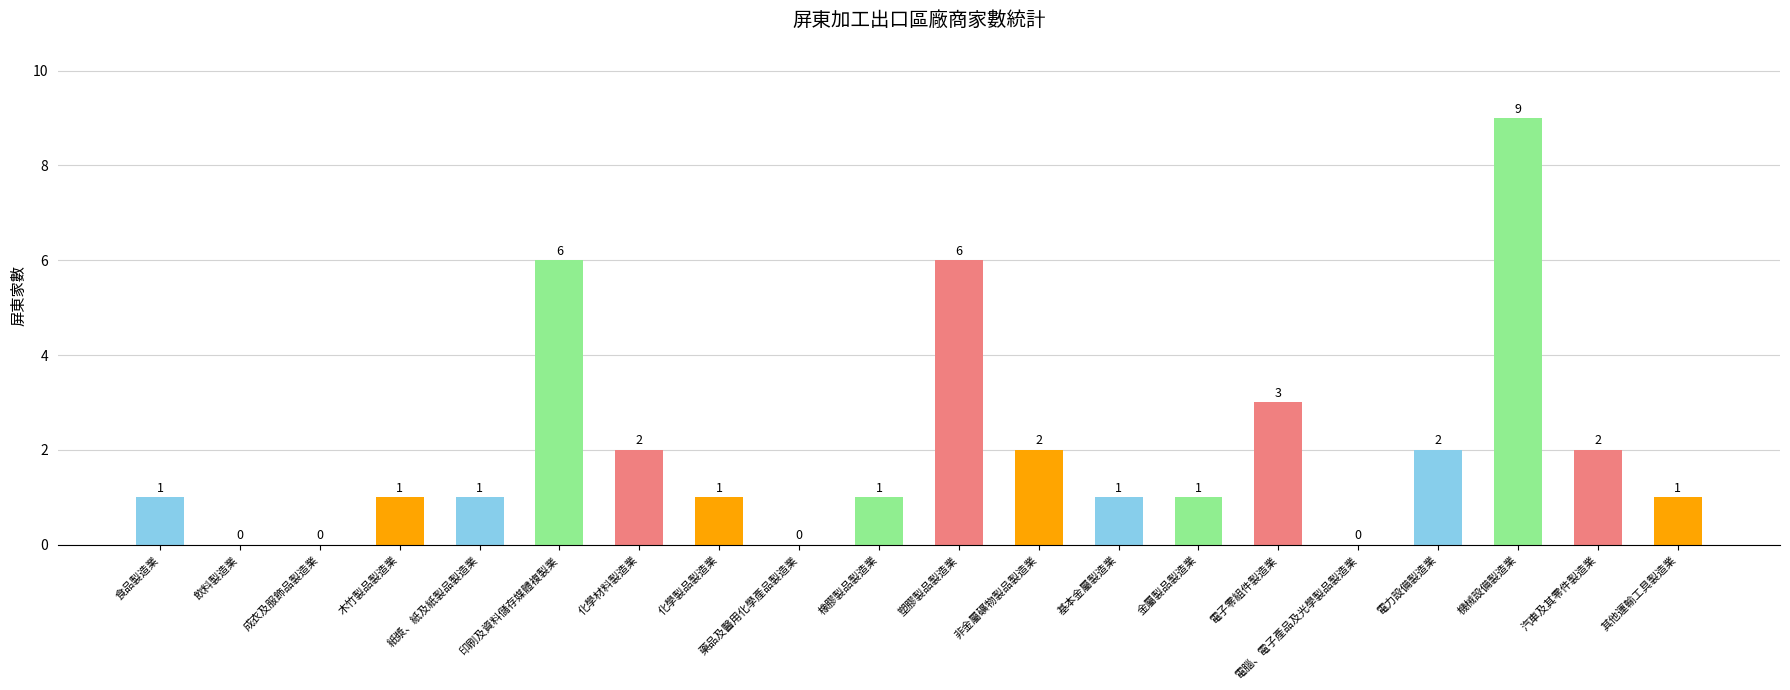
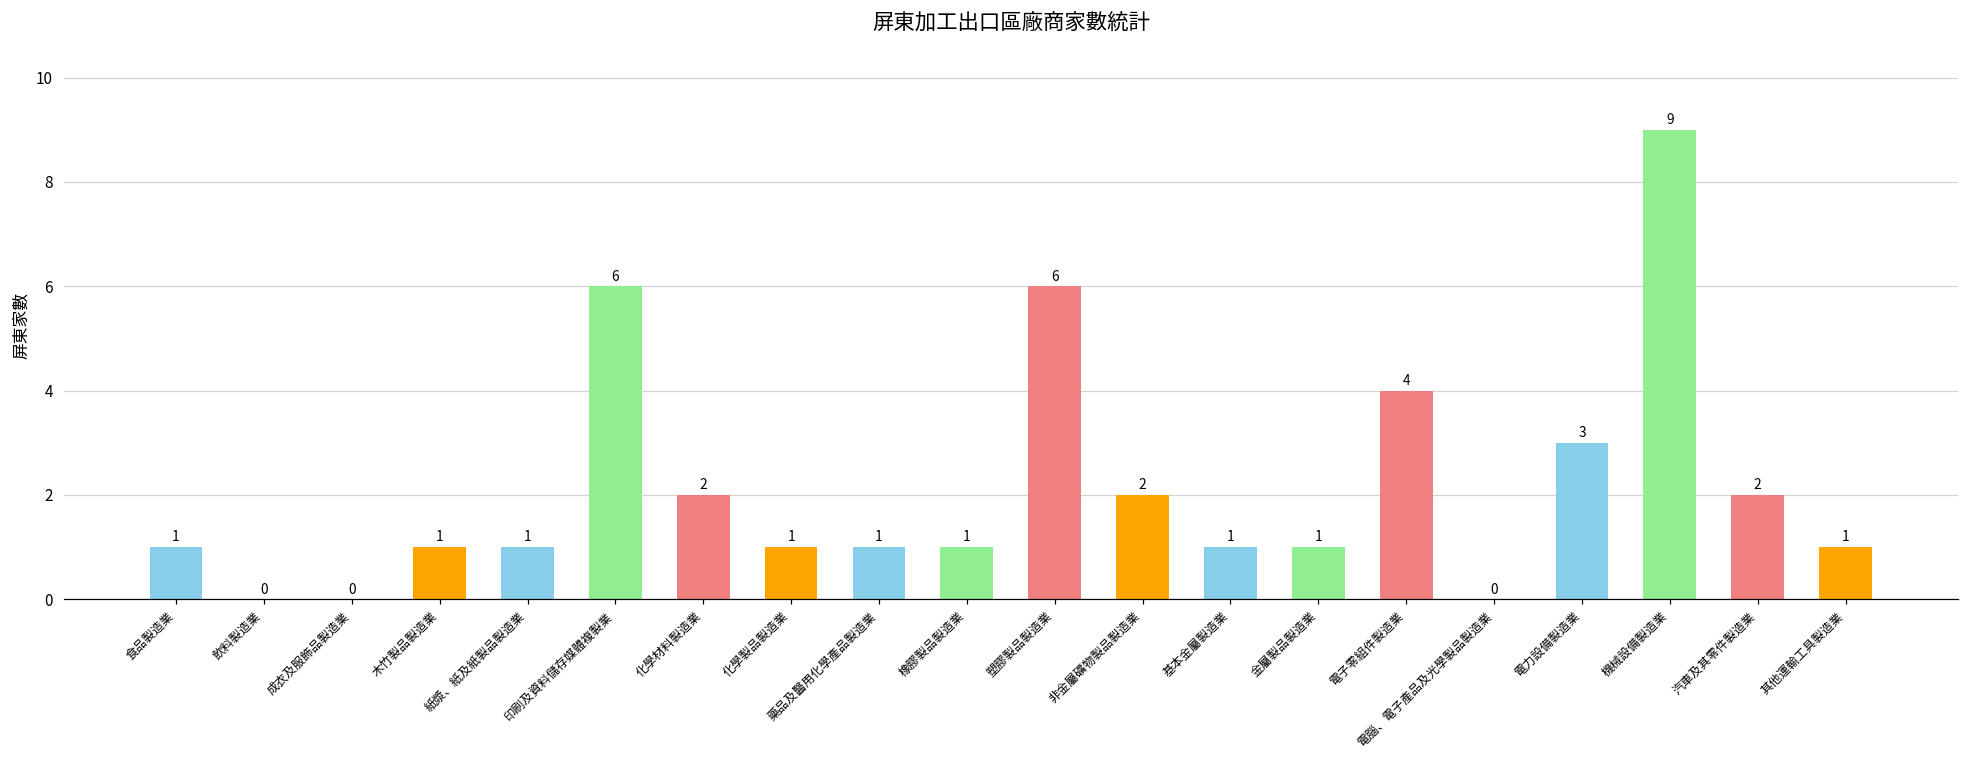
  {
    "食品製造業": 1,
    "飲料製造業": 0,
    "成衣及服飾品製造業": 0,
    "木竹製品製造業": 1,
    "紙漿、紙及紙製品製造業": 1,
    "印刷及資料儲存媒體複製業": 6,
    "化學材料製造業": 2,
    "化學製品製造業": 1,
-   "藥品及醫用化學產品製造業": 0,
+   "藥品及醫用化學產品製造業": 1,
    "橡膠製品製造業": 1,
    "塑膠製品製造業": 6,
    "非金屬礦物製品製造業": 2,
    "基本金屬製造業": 1,
    "金屬製品製造業": 1,
-   "電子零組件製造業": 3,
+   "電子零組件製造業": 4,
    "電腦、電子產品及光學製品製造業": 0,
-   "電力設備製造業": 2,
+   "電力設備製造業": 3,
    "機械設備製造業": 9,
    "汽車及其零件製造業": 2,
    "其他運輸工具製造業": 1
  }
